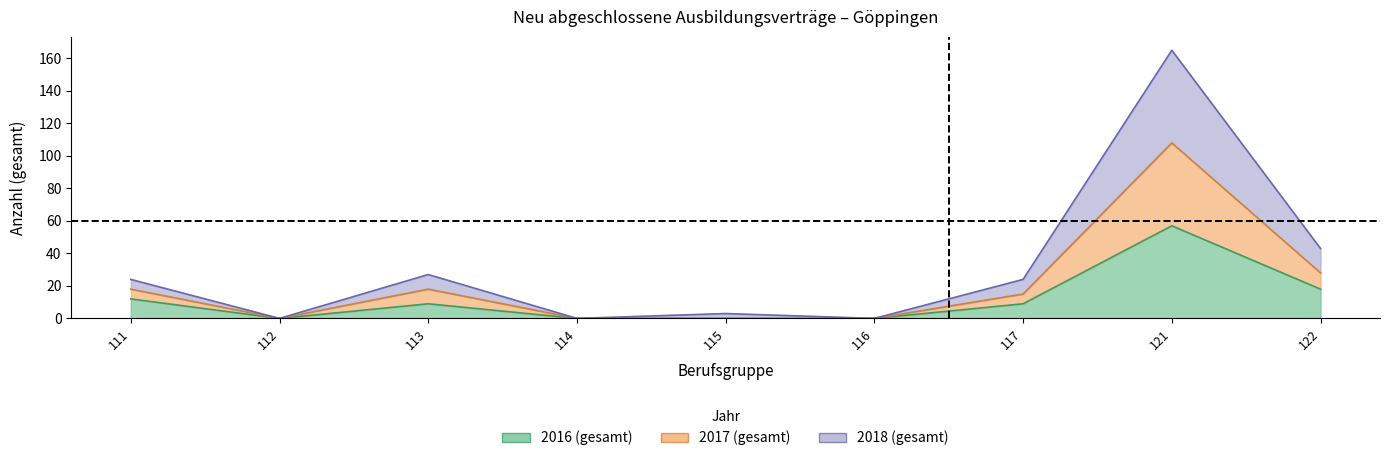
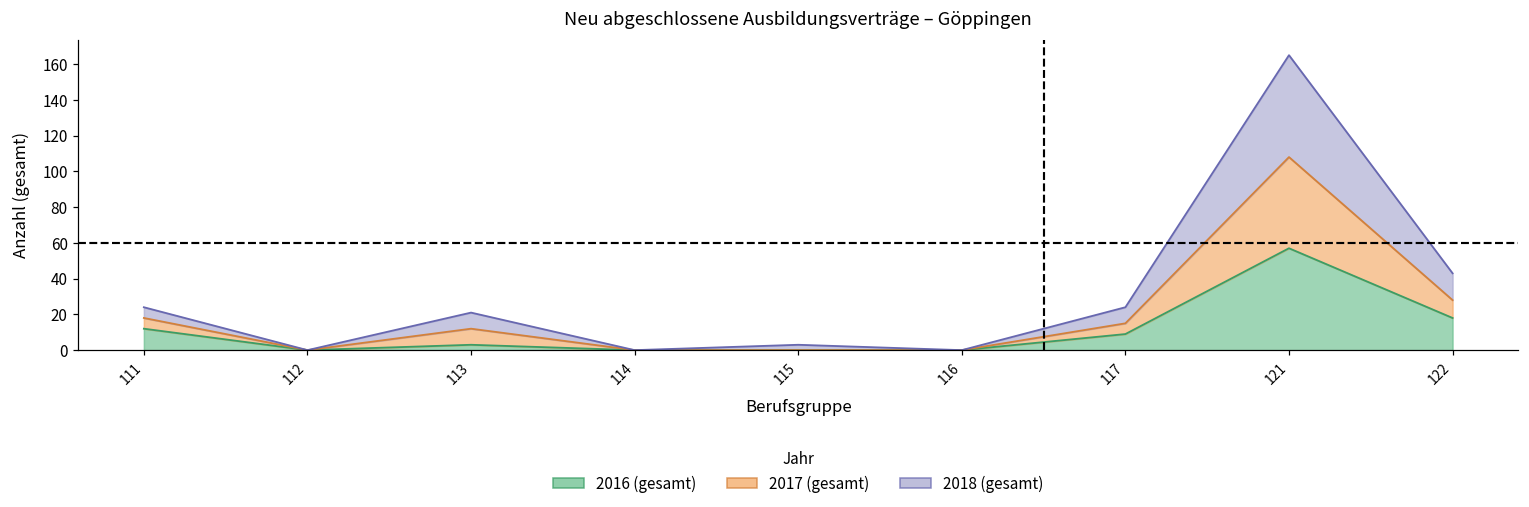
  {
    "2016 (gesamt)": {
      "111": 12,
-     "113": 9,
+     "113": 3,
      "117": 9,
      "121": 57,
      "122": 18
    },
    "2017 (gesamt)": {
      "111": 6,
      "113": 9,
      "117": 6,
      "121": 51,
      "122": 10
    },
    "2018 (gesamt)": {
      "111": 6,
      "113": 9,
      "115": 3,
      "117": 9,
      "121": 57,
      "122": 15
    }
  }
